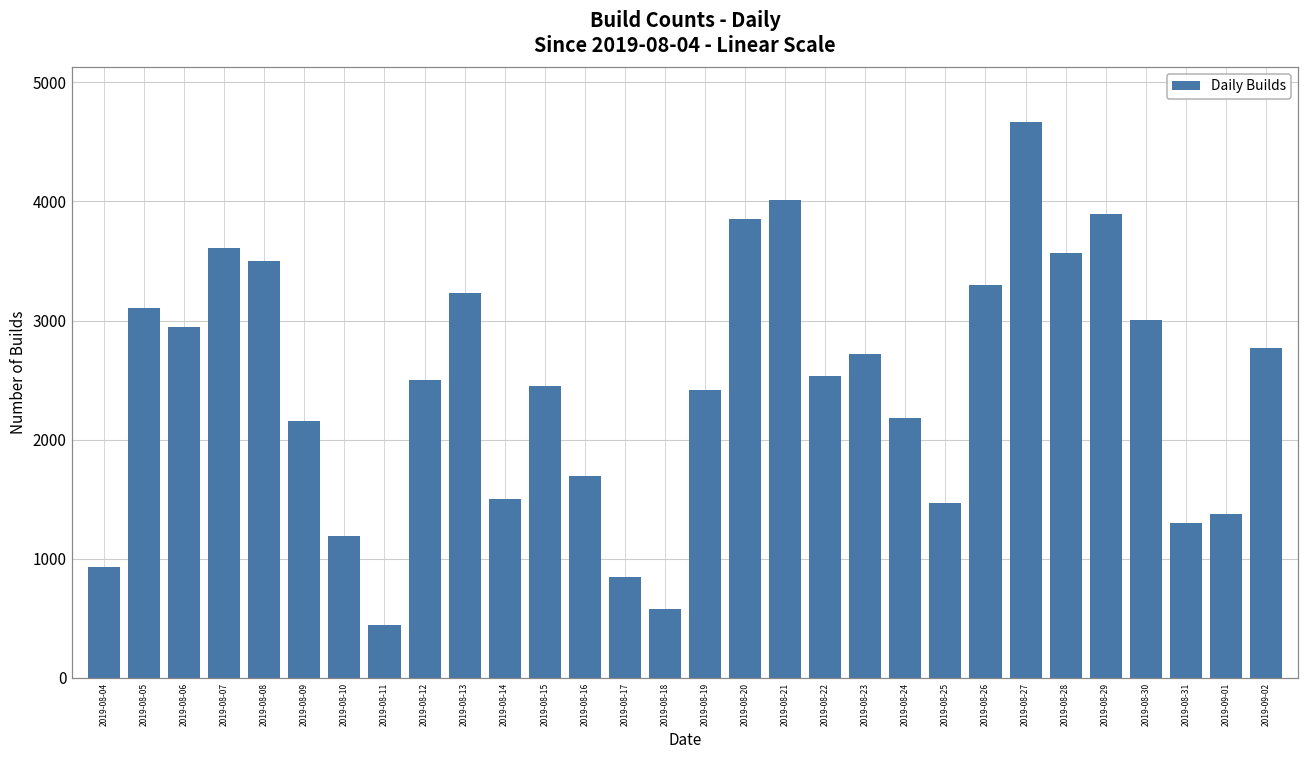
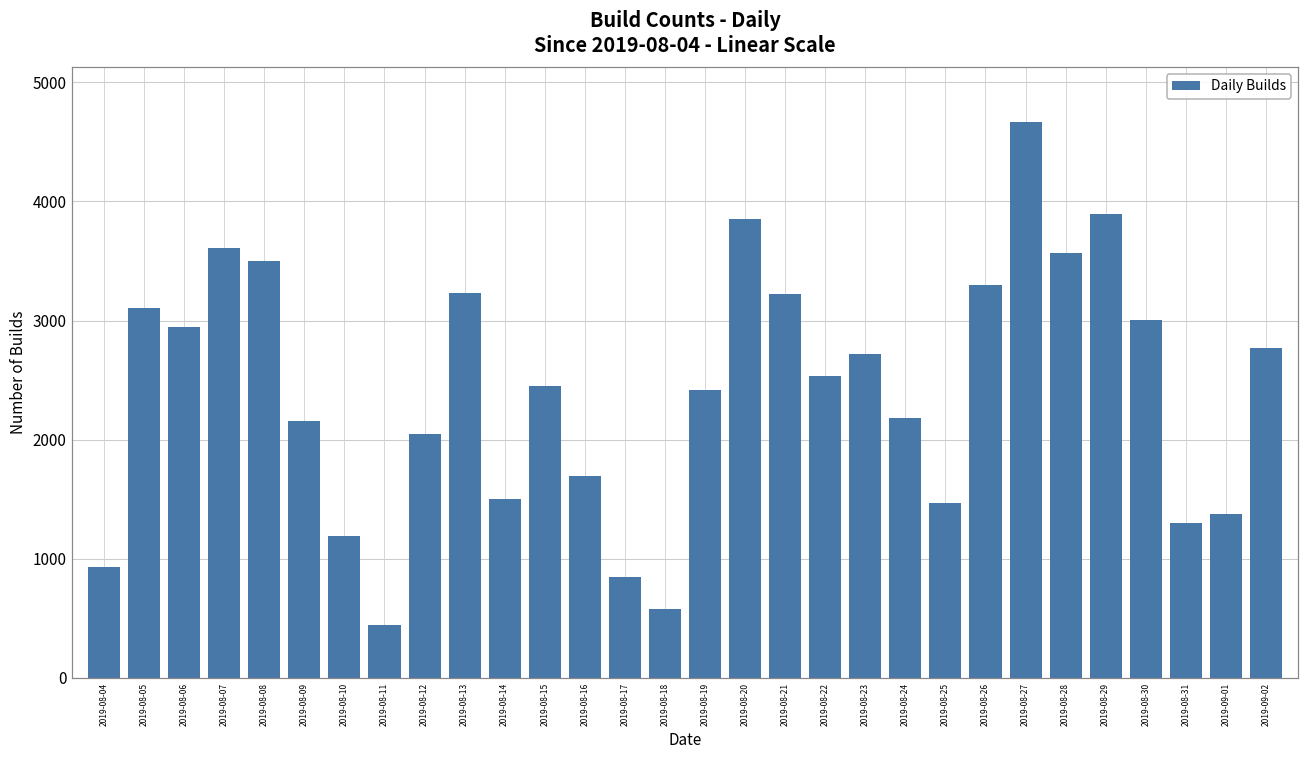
  {
    "2019-08-04": 930,
    "2019-08-05": 3100,
    "2019-08-06": 2950,
    "2019-08-07": 3610,
    "2019-08-08": 3500,
    "2019-08-09": 2160,
    "2019-08-10": 1190,
    "2019-08-11": 440,
-   "2019-08-12": 2500,
+   "2019-08-12": 2050,
    "2019-08-13": 3230,
    "2019-08-14": 1500,
    "2019-08-15": 2450,
    "2019-08-16": 1700,
    "2019-08-17": 850,
    "2019-08-18": 570,
    "2019-08-19": 2420,
    "2019-08-20": 3850,
-   "2019-08-21": 4010,
+   "2019-08-21": 3220,
    "2019-08-22": 2530,
    "2019-08-23": 2720,
    "2019-08-24": 2180,
    "2019-08-25": 1470,
    "2019-08-26": 3300,
    "2019-08-27": 4660,
    "2019-08-28": 3560,
    "2019-08-29": 3900,
    "2019-08-30": 3000,
    "2019-08-31": 1300,
    "2019-09-01": 1370,
    "2019-09-02": 2770
  }
